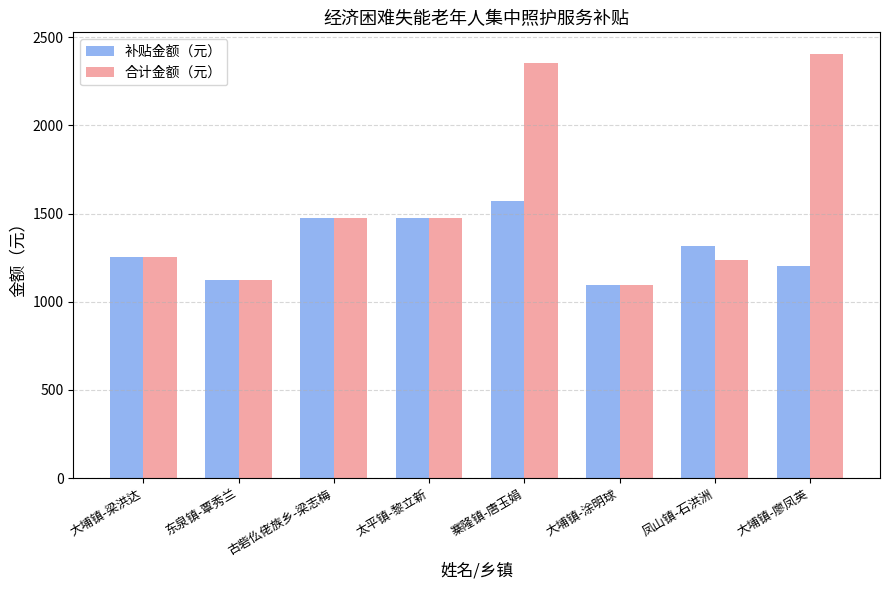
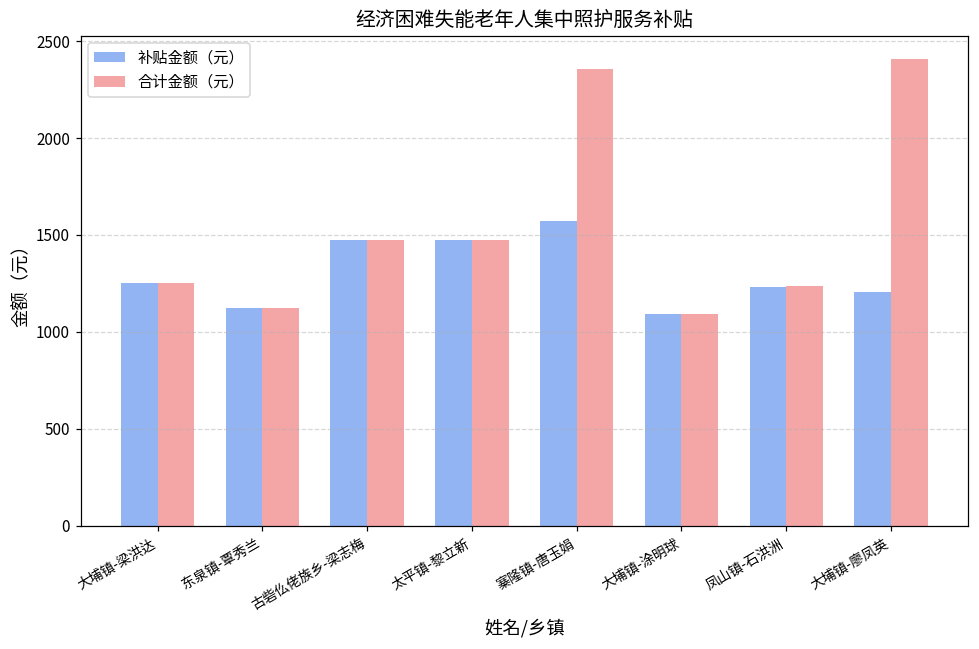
  {
    "补贴金额（元）": {
      "大埔镇-梁洪达": 1250,
      "东泉镇-覃秀兰": 1120,
      "古砦仫佬族乡-梁志梅": 1470,
      "太平镇-黎立新": 1470,
      "寨隆镇-唐玉娟": 1570,
      "大埔镇-涂明球": 1090,
-     "凤山镇-石洪洲": 1310,
+     "凤山镇-石洪洲": 1230,
      "大埔镇-廖凤英": 1200
    },
    "合计金额（元）": {
      "大埔镇-梁洪达": 1250,
      "东泉镇-覃秀兰": 1120,
      "古砦仫佬族乡-梁志梅": 1470,
      "太平镇-黎立新": 1470,
      "寨隆镇-唐玉娟": 2360,
      "大埔镇-涂明球": 1090,
      "凤山镇-石洪洲": 1240,
      "大埔镇-廖凤英": 2410
    }
  }
